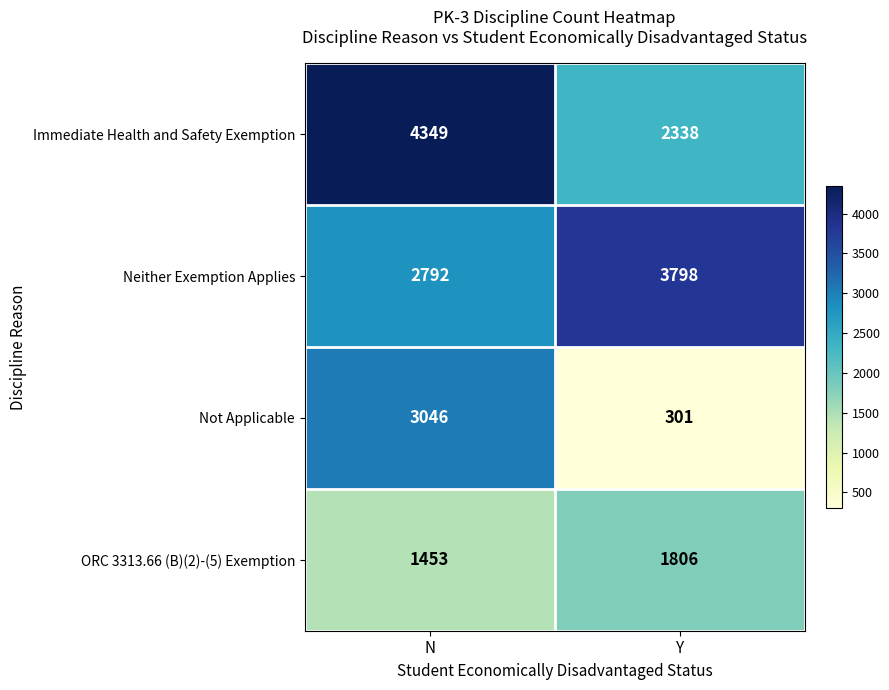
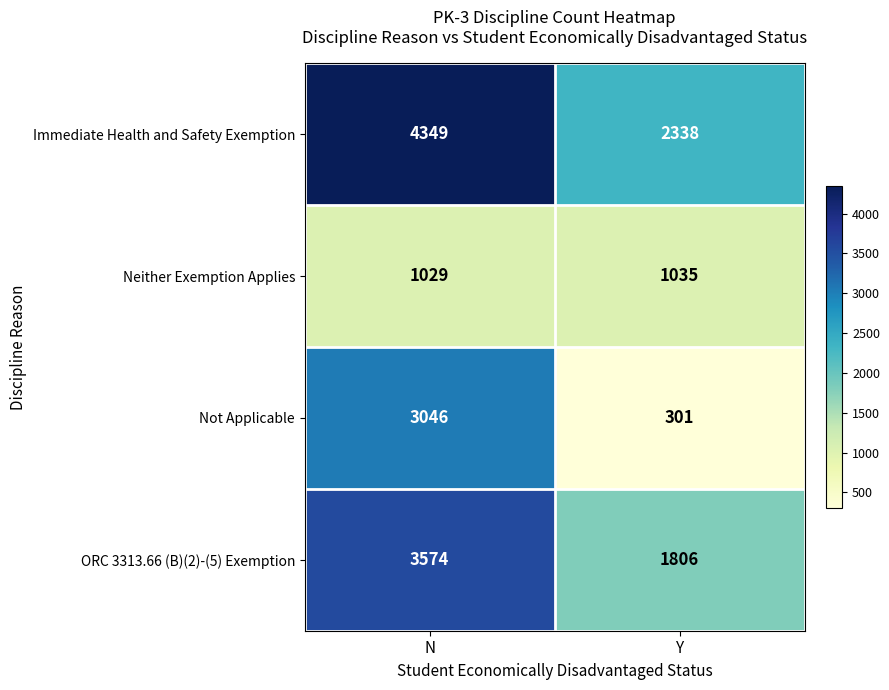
  {
    "Immediate Health and Safety Exemption": {
      "N": 4349,
      "Y": 2338
    },
    "Neither Exemption Applies": {
-     "N": 2792,
-     "Y": 3798
+     "N": 1029,
+     "Y": 1035
    },
    "Not Applicable": {
      "N": 3046,
      "Y": 301
    },
    "ORC 3313.66 (B)(2)-(5) Exemption": {
-     "N": 1453,
+     "N": 3574,
      "Y": 1806
    }
  }
